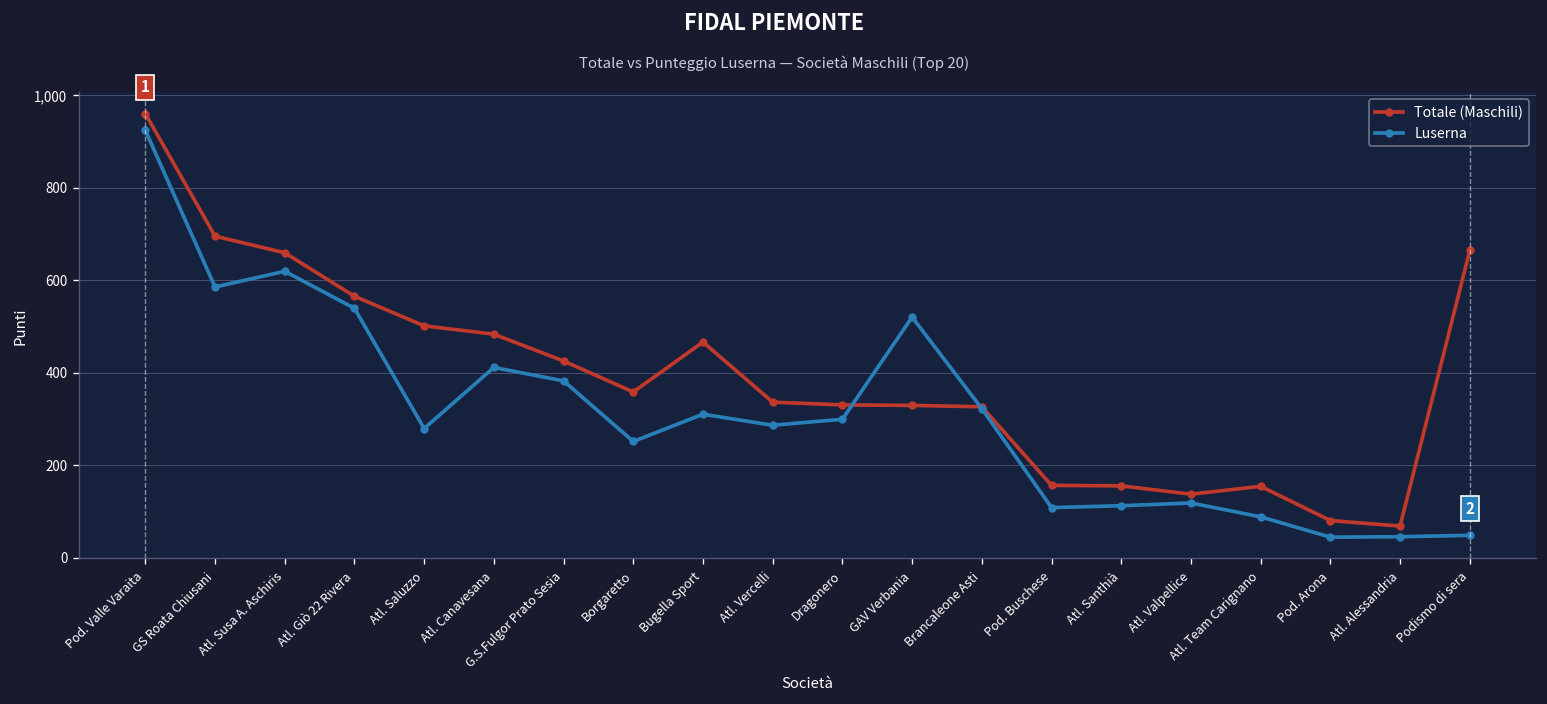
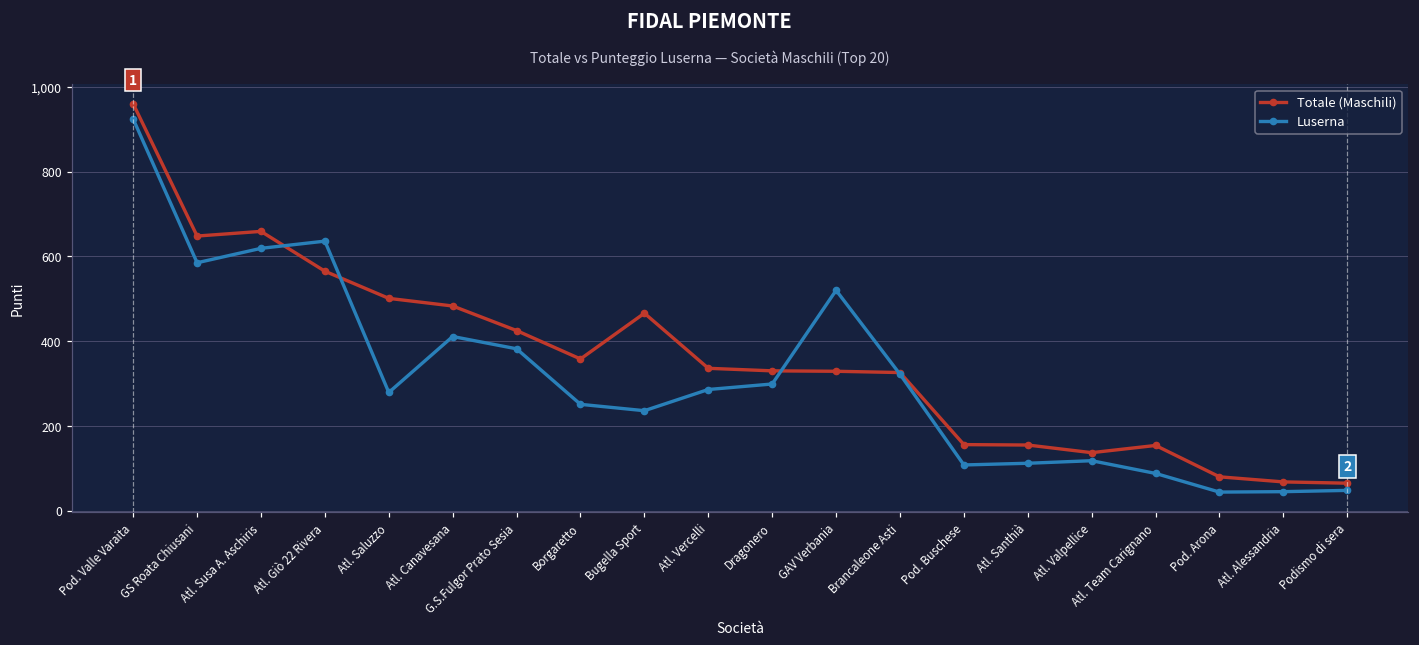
  {
    "Totale (Maschili)": {
-     "GS Roata Chiusani": 700,
+     "GS Roata Chiusani": 650,
      "Atl. Susa A. Aschiris": 660,
      "Atl. Giò 22 Rivera": 570,
      "Atl. Saluzzo": 500,
      "Atl. Canavesana": 480,
      "G.S.Fulgor Prato Sesia": 430,
      "Borgaretto": 360,
      "Bugella Sport": 470,
      "Atl. Vercelli": 340,
      "Dragonero": 330,
      "GAV Verbania": 330,
      "Pod. Buschese": 160,
      "Atl. Santhià": 160,
      "Atl. Valpellice": 140,
      "Atl. Team Carignano": 150,
      "Pod. Arona": 80,
      "Atl. Alessandria": 70,
-     "Podismo di sera": 660
+     "Podismo di sera": 70
    },
    "Luserna": {
      "Pod. Valle Varaita": 920,
      "GS Roata Chiusani": 590,
      "Atl. Susa A. Aschiris": 620,
-     "Atl. Giò 22 Rivera": 540,
+     "Atl. Giò 22 Rivera": 640,
      "Atl. Saluzzo": 280,
      "Atl. Canavesana": 410,
      "G.S.Fulgor Prato Sesia": 380,
      "Borgaretto": 250,
-     "Bugella Sport": 310,
+     "Bugella Sport": 240,
      "Atl. Vercelli": 290,
      "Dragonero": 300,
      "GAV Verbania": 520,
      "Pod. Buschese": 110,
      "Atl. Santhià": 110,
      "Atl. Valpellice": 120,
      "Atl. Team Carignano": 90,
      "Pod. Arona": 40,
      "Atl. Alessandria": 50
    }
  }
